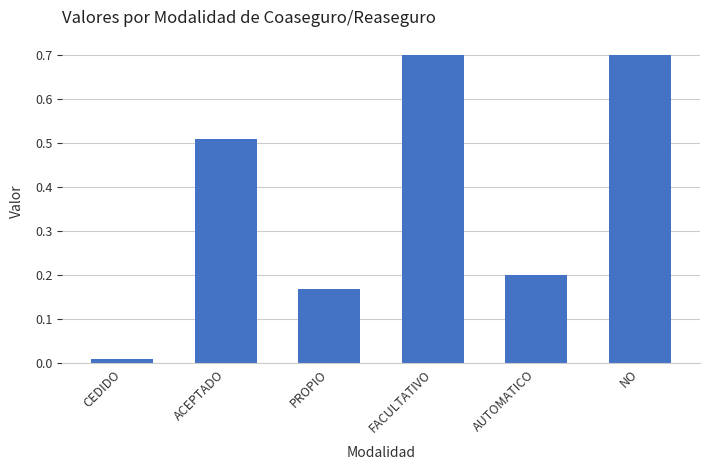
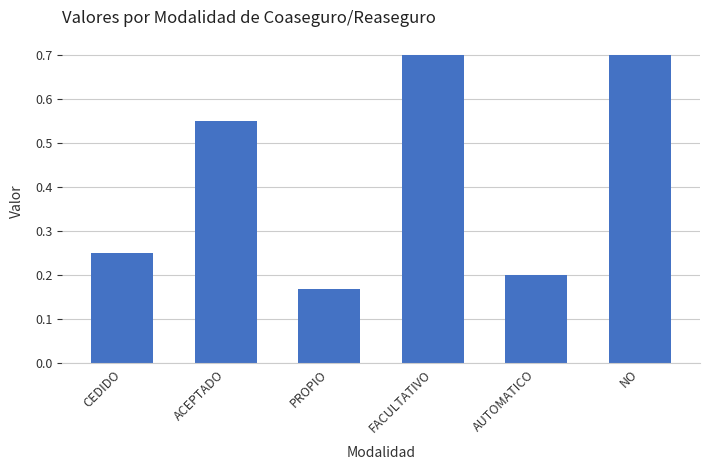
  {
-   "CEDIDO": 0.01,
-   "ACEPTADO": 0.51,
+   "CEDIDO": 0.25,
+   "ACEPTADO": 0.55,
    "PROPIO": 0.17,
    "FACULTATIVO": 0.70,
    "AUTOMATICO": 0.20,
    "NO": 0.70
  }
